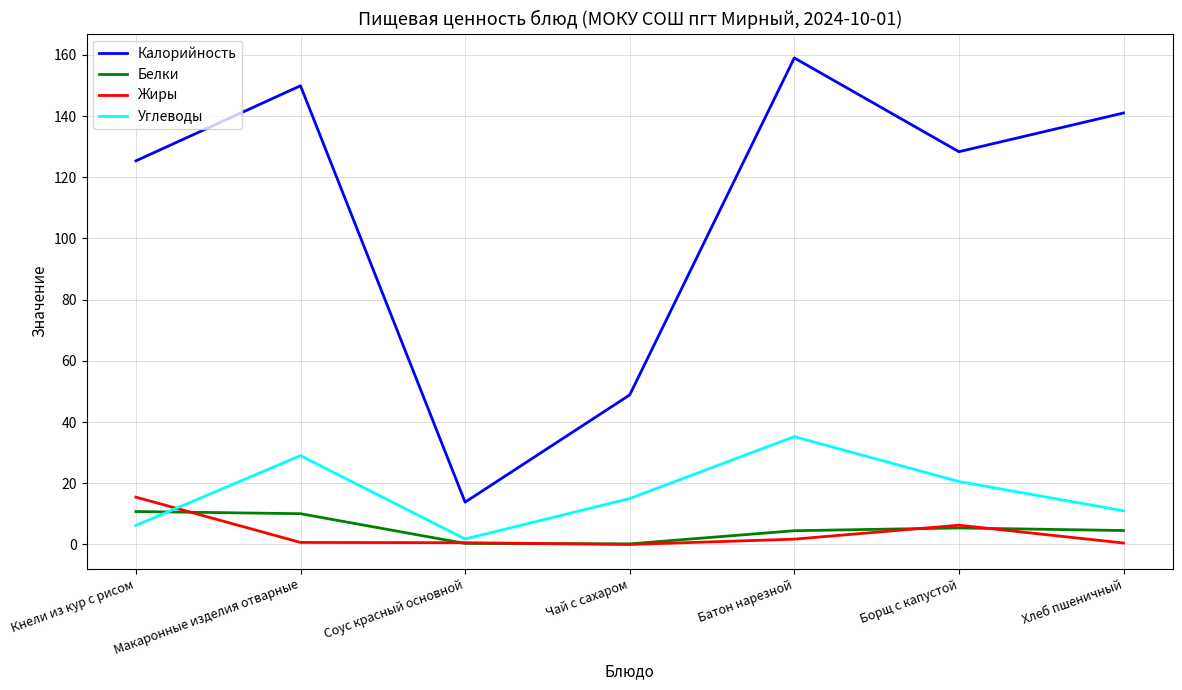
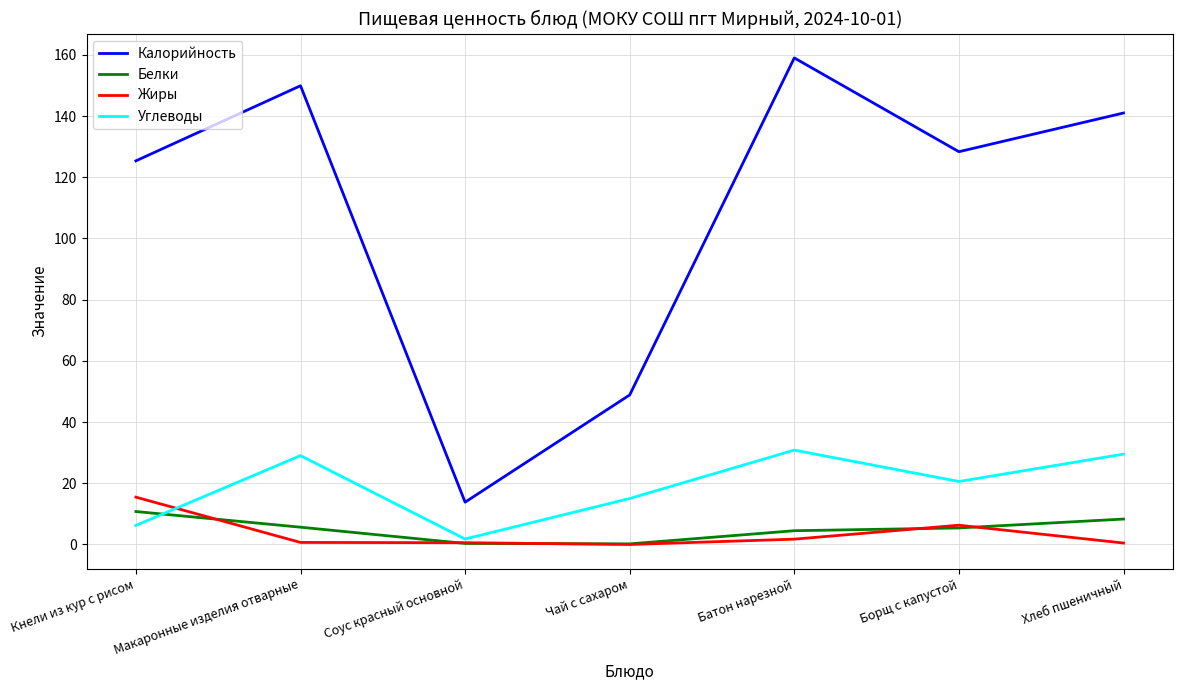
  {
    "Калорийность": {
      "Кнели из кур с рисом": 125,
      "Макаронные изделия отварные": 150,
      "Соус красный основной": 14,
      "Чай с сахаром": 49,
      "Батон нарезной": 159,
      "Борщ с капустой": 128,
      "Хлеб пшеничный": 141
    },
    "Белки": {
      "Кнели из кур с рисом": 11,
-     "Макаронные изделия отварные": 10,
+     "Макаронные изделия отварные": 6,
      "Батон нарезной": 5,
      "Борщ с капустой": 5,
-     "Хлеб пшеничный": 5
+     "Хлеб пшеничный": 8
    },
    "Жиры": {
      "Кнели из кур с рисом": 15,
      "Макаронные изделия отварные": 1,
      "Батон нарезной": 2,
      "Борщ с капустой": 6,
      "Хлеб пшеничный": 0
    },
    "Углеводы": {
      "Кнели из кур с рисом": 6,
      "Макаронные изделия отварные": 29,
      "Соус красный основной": 2,
      "Чай с сахаром": 15,
-     "Батон нарезной": 35,
+     "Батон нарезной": 31,
      "Борщ с капустой": 21,
-     "Хлеб пшеничный": 11
+     "Хлеб пшеничный": 30
    }
  }
